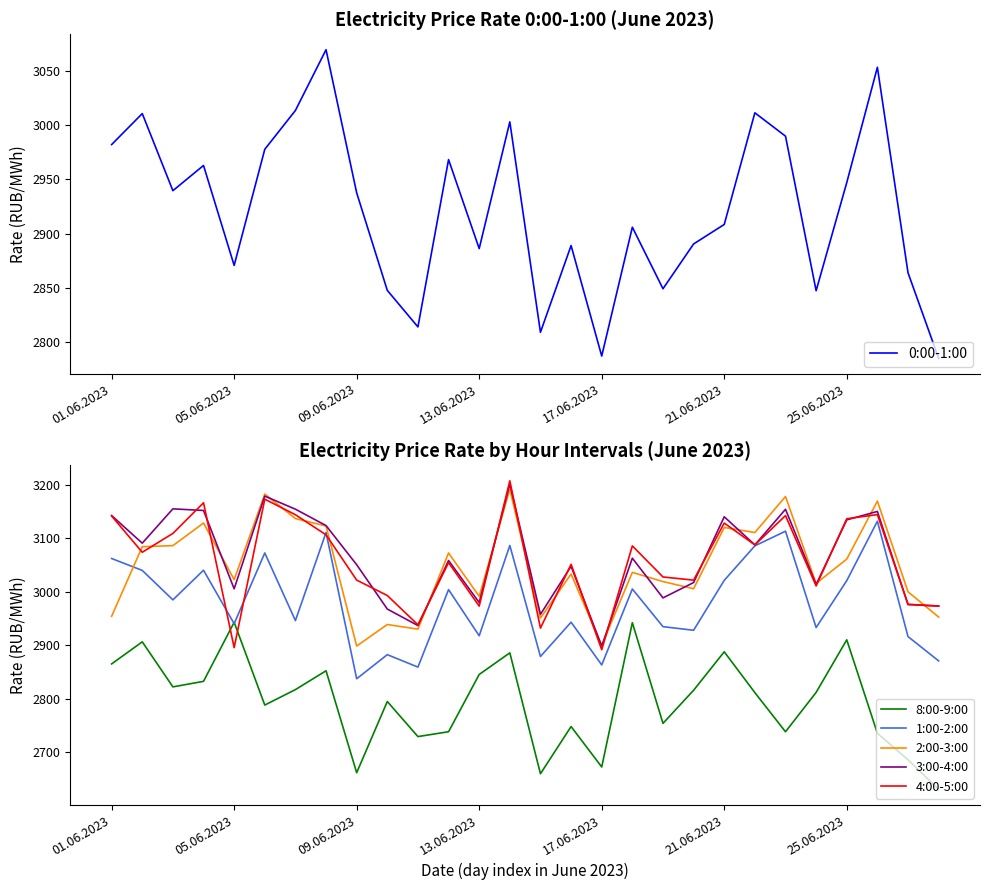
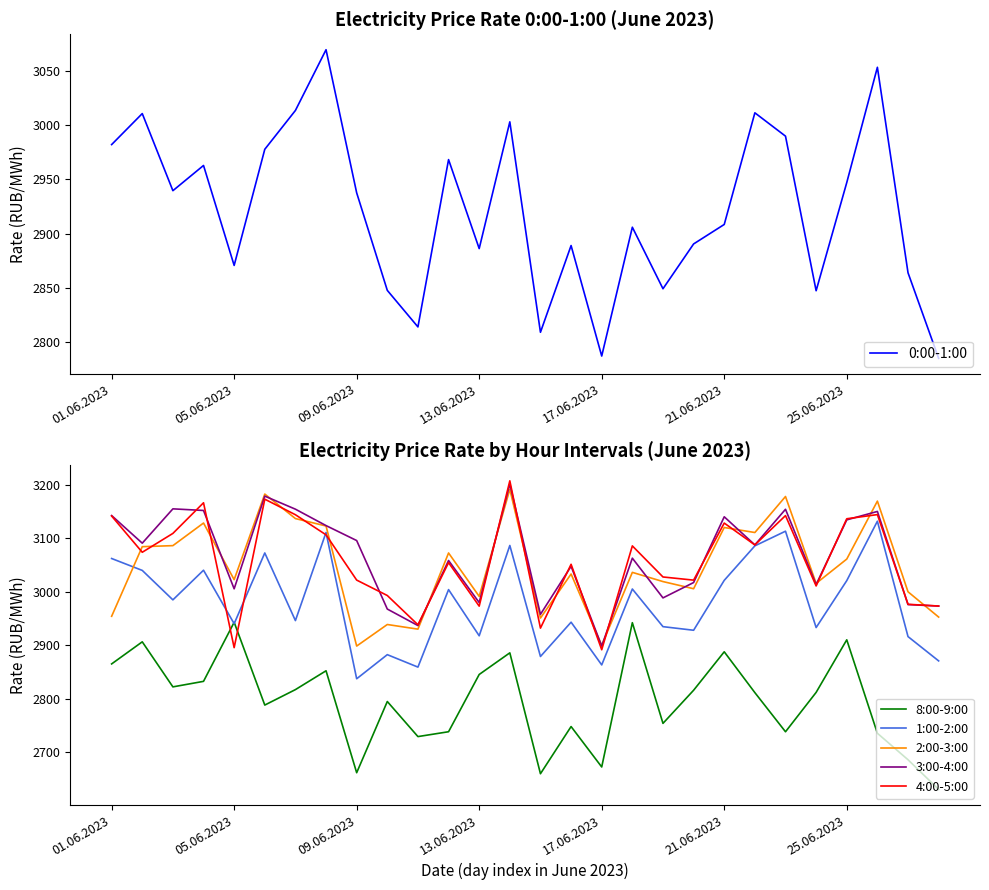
  {
    "Electricity Price Rate 0:00-1:00 (June 2023)": {
      "01.06.2023": 2982,
      "05.06.2023": 2871,
      "09.06.2023": 2938,
      "13.06.2023": 2886,
      "17.06.2023": 2787,
      "21.06.2023": 2908,
      "25.06.2023": 2947
    },
    "Electricity Price Rate by Hour Intervals (June 2023)": {
      "8:00-9:00": {
        "01.06.2023": 2860,
        "09.06.2023": 2660,
        "13.06.2023": 2850,
        "17.06.2023": 2670,
        "21.06.2023": 2890,
        "25.06.2023": 2910
      },
      "1:00-2:00": {
        "01.06.2023": 3060,
        "09.06.2023": 2840,
        "13.06.2023": 2920,
        "17.06.2023": 2860,
        "21.06.2023": 3020,
        "25.06.2023": 3020
      },
      "2:00-3:00": {
        "01.06.2023": 2950,
        "05.06.2023": 3020,
        "09.06.2023": 2900,
        "13.06.2023": 2990,
        "21.06.2023": 3120,
        "25.06.2023": 3060
      },
      "3:00-4:00": {
        "05.06.2023": 3010,
-       "09.06.2023": 3050,
+       "09.06.2023": 3100,
        "13.06.2023": 2980,
        "21.06.2023": 3140
      },
      "4:00-5:00": {
        "05.06.2023": 2900,
        "09.06.2023": 3020,
        "13.06.2023": 2970,
        "17.06.2023": 2890,
        "21.06.2023": 3130
      }
    }
  }
